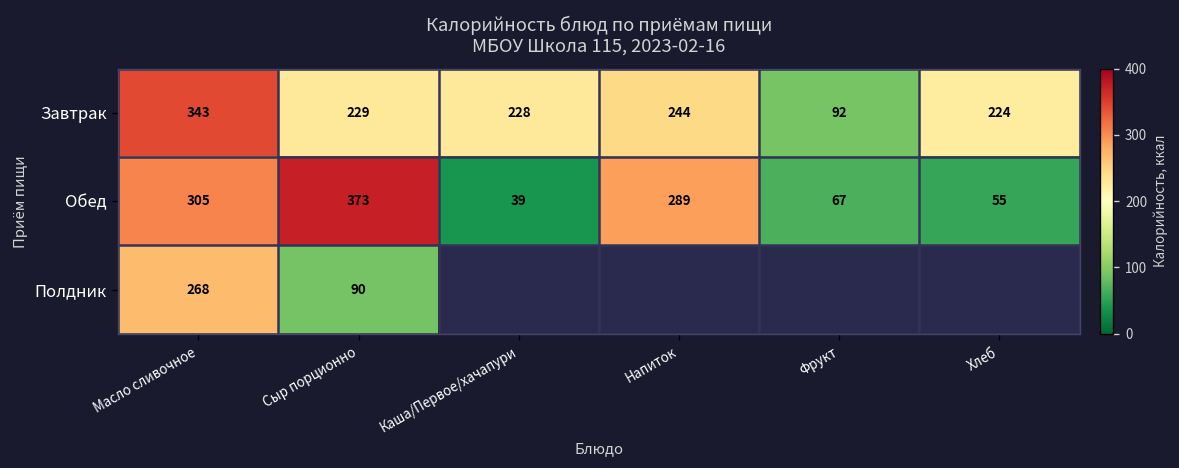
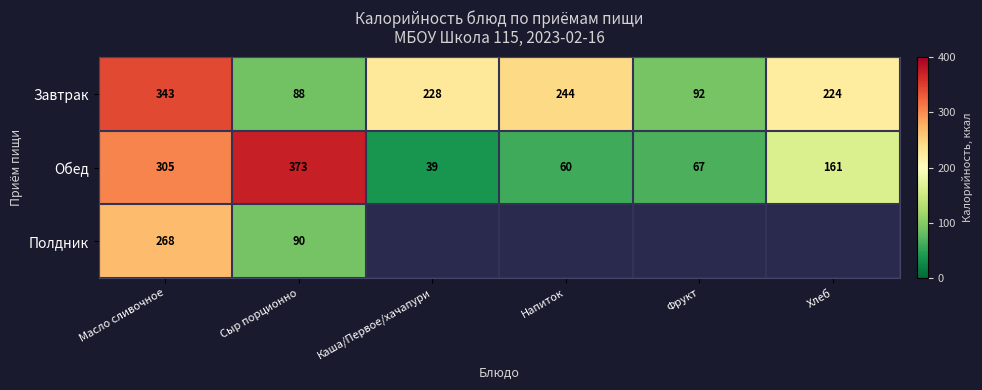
  {
    "Завтрак": {
      "Масло сливочное": 343,
-     "Сыр порционно": 229,
+     "Сыр порционно": 88,
      "Каша/Первое/хачапури": 228,
      "Напиток": 244,
      "Фрукт": 92,
      "Хлеб": 224
    },
    "Обед": {
      "Масло сливочное": 305,
      "Сыр порционно": 373,
      "Каша/Первое/хачапури": 39,
-     "Напиток": 289,
+     "Напиток": 60,
      "Фрукт": 67,
-     "Хлеб": 55
+     "Хлеб": 161
    },
    "Полдник": {
      "Масло сливочное": 268,
      "Сыр порционно": 90
    }
  }
